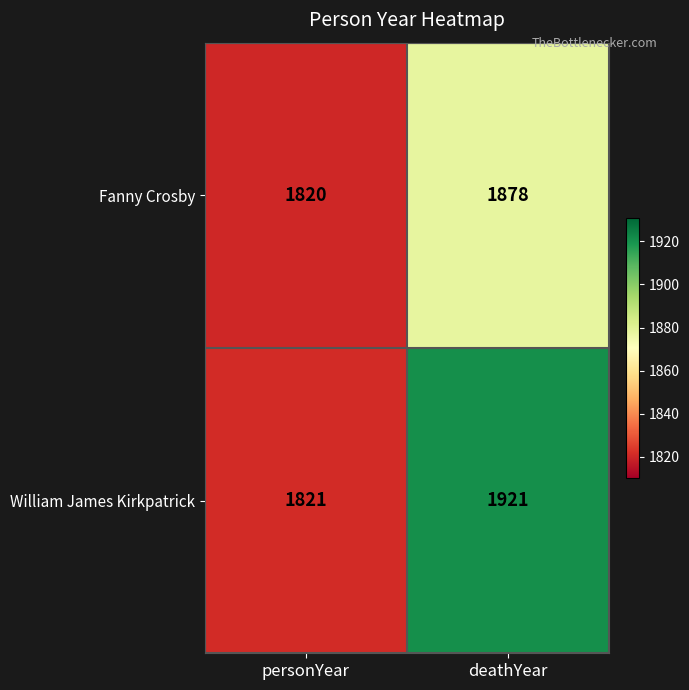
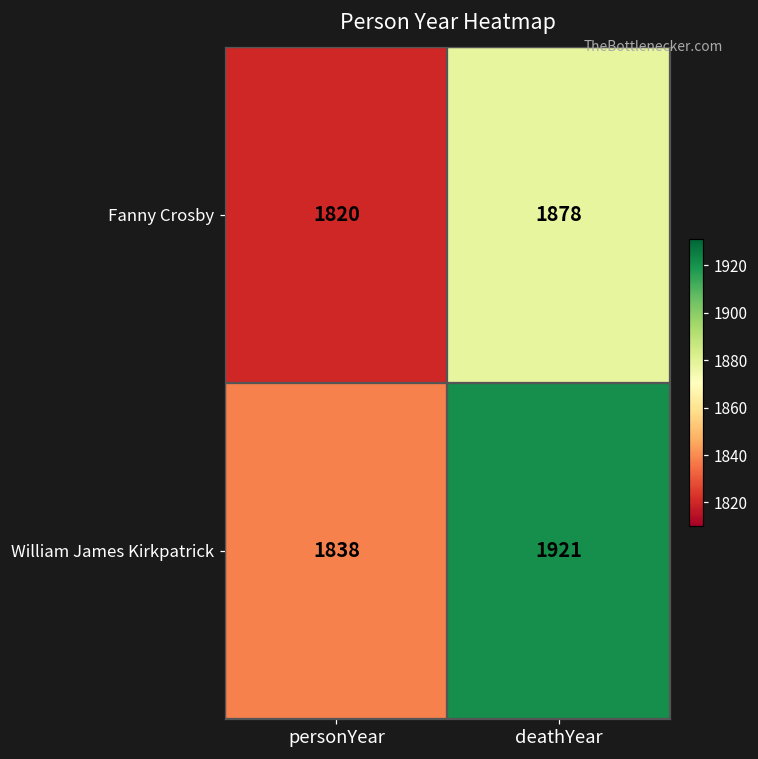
  {
    "Fanny Crosby": {
      "personYear": 1820
    },
    "William James Kirkpatrick": {
-     "personYear": 1821,
+     "personYear": 1838,
      "deathYear": 1921
    }
  }
